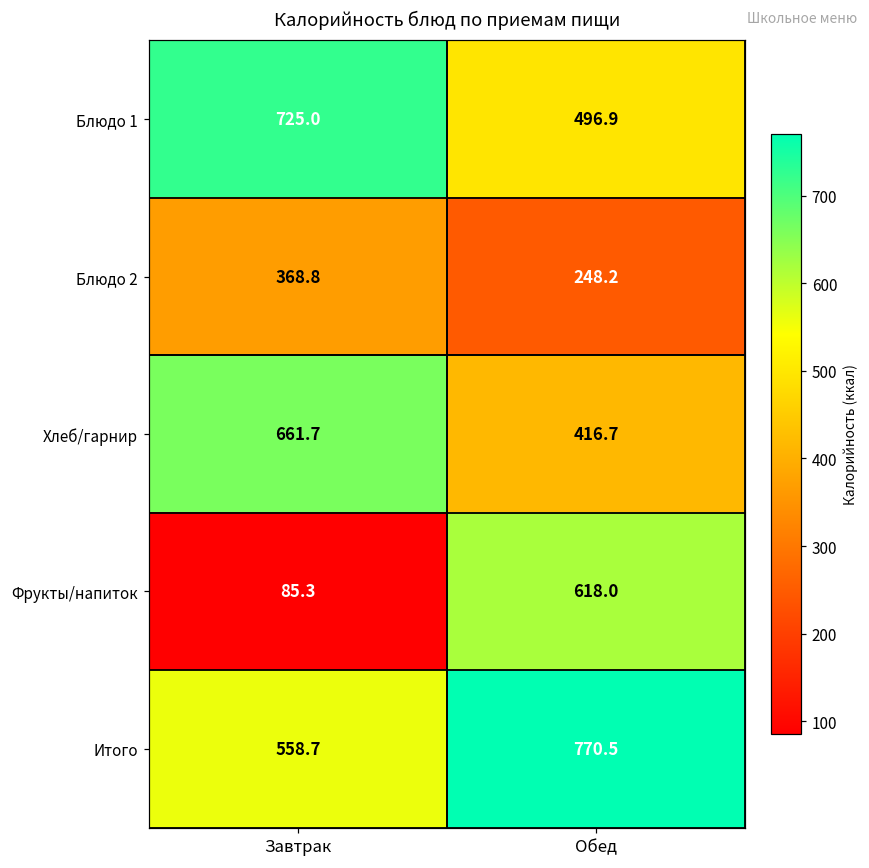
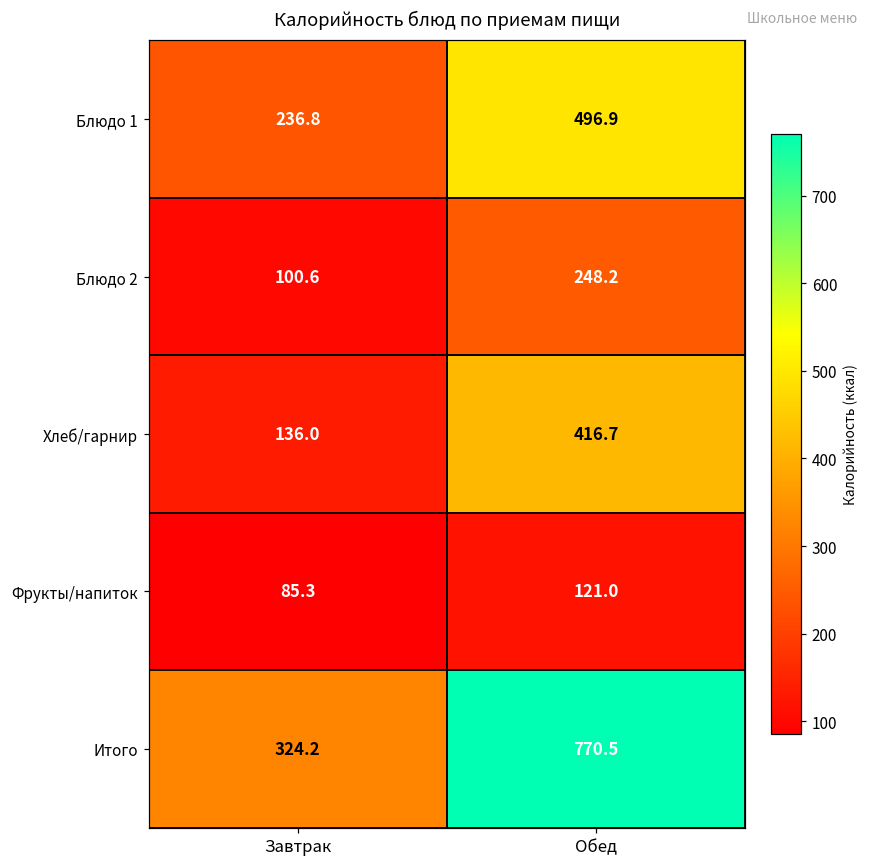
  {
    "Блюдо 1": {
-     "Завтрак": 725.0,
+     "Завтрак": 236.8,
      "Обед": 496.9
    },
    "Блюдо 2": {
-     "Завтрак": 368.8,
+     "Завтрак": 100.6,
      "Обед": 248.2
    },
    "Хлеб/гарнир": {
-     "Завтрак": 661.7,
+     "Завтрак": 136.0,
      "Обед": 416.7
    },
    "Фрукты/напиток": {
      "Завтрак": 85.3,
-     "Обед": 618.0
+     "Обед": 121.0
    },
    "Итого": {
-     "Завтрак": 558.7,
+     "Завтрак": 324.2,
      "Обед": 770.5
    }
  }
